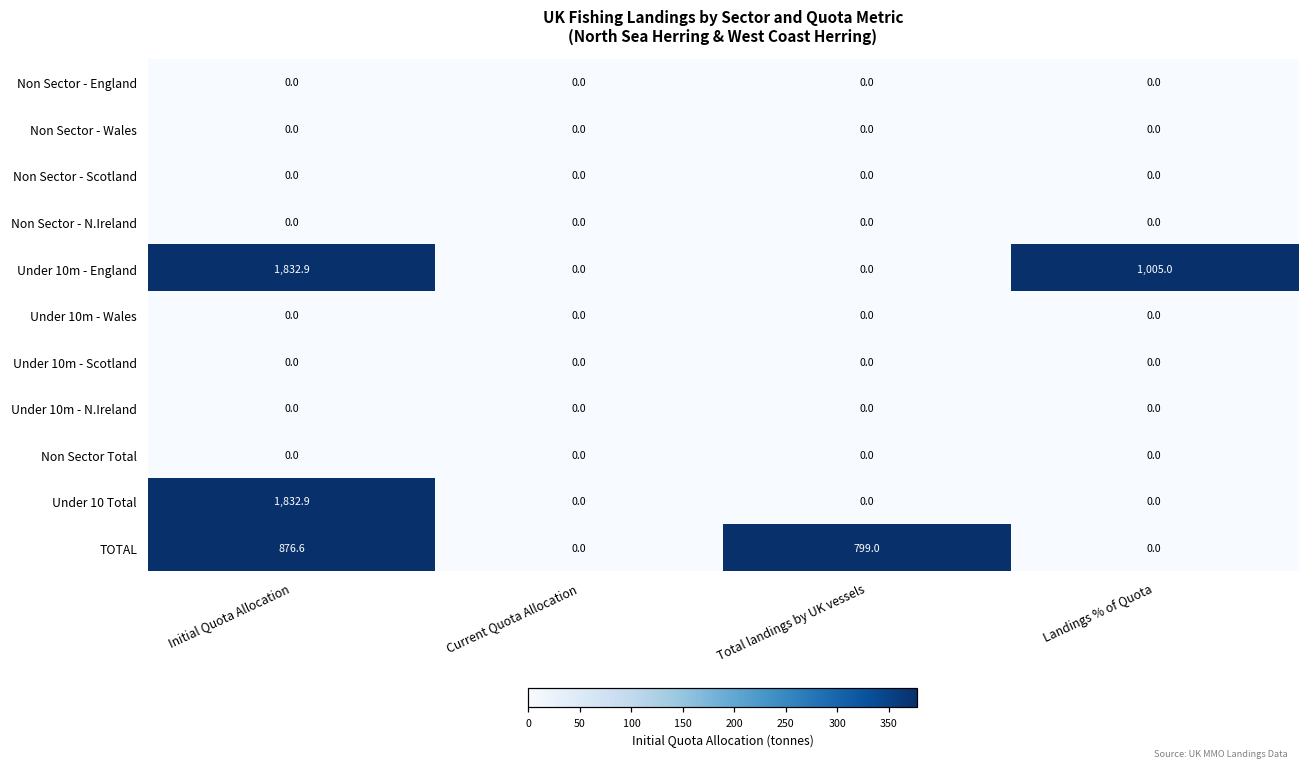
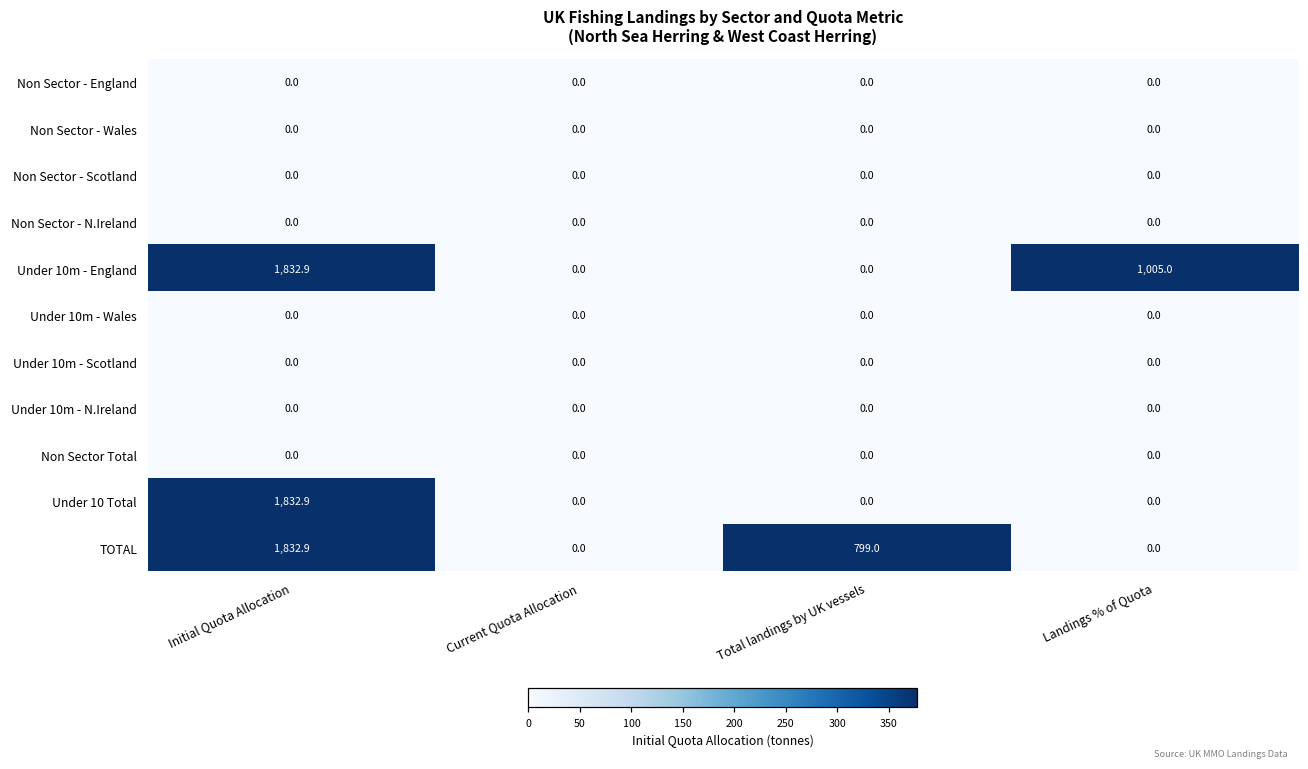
  {
    "Non Sector - England": {
      "Initial Quota Allocation": "0.0",
      "Current Quota Allocation": "0.0",
      "Total landings by UK vessels": "0.0",
      "Landings % of Quota": "0.0"
    },
    "Non Sector - Wales": {
      "Initial Quota Allocation": "0.0",
      "Current Quota Allocation": "0.0",
      "Total landings by UK vessels": "0.0",
      "Landings % of Quota": "0.0"
    },
    "Non Sector - Scotland": {
      "Initial Quota Allocation": "0.0",
      "Current Quota Allocation": "0.0",
      "Total landings by UK vessels": "0.0",
      "Landings % of Quota": "0.0"
    },
    "Non Sector - N.Ireland": {
      "Initial Quota Allocation": "0.0",
      "Current Quota Allocation": "0.0",
      "Total landings by UK vessels": "0.0",
      "Landings % of Quota": "0.0"
    },
    "Under 10m - England": {
      "Initial Quota Allocation": "1,832.9",
      "Current Quota Allocation": "0.0",
      "Total landings by UK vessels": "0.0",
      "Landings % of Quota": "1,005.0"
    },
    "Under 10m - Wales": {
      "Initial Quota Allocation": "0.0",
      "Current Quota Allocation": "0.0",
      "Total landings by UK vessels": "0.0",
      "Landings % of Quota": "0.0"
    },
    "Under 10m - Scotland": {
      "Initial Quota Allocation": "0.0",
      "Current Quota Allocation": "0.0",
      "Total landings by UK vessels": "0.0",
      "Landings % of Quota": "0.0"
    },
    "Under 10m - N.Ireland": {
      "Initial Quota Allocation": "0.0",
      "Current Quota Allocation": "0.0",
      "Total landings by UK vessels": "0.0",
      "Landings % of Quota": "0.0"
    },
    "Non Sector Total": {
      "Initial Quota Allocation": "0.0",
      "Current Quota Allocation": "0.0",
      "Total landings by UK vessels": "0.0",
      "Landings % of Quota": "0.0"
    },
    "Under 10 Total": {
      "Initial Quota Allocation": "1,832.9",
      "Current Quota Allocation": "0.0",
      "Total landings by UK vessels": "0.0",
      "Landings % of Quota": "0.0"
    },
    "TOTAL": {
-     "Initial Quota Allocation": "876.6",
+     "Initial Quota Allocation": "1,832.9",
      "Current Quota Allocation": "0.0",
      "Total landings by UK vessels": "799.0",
      "Landings % of Quota": "0.0"
    }
  }
